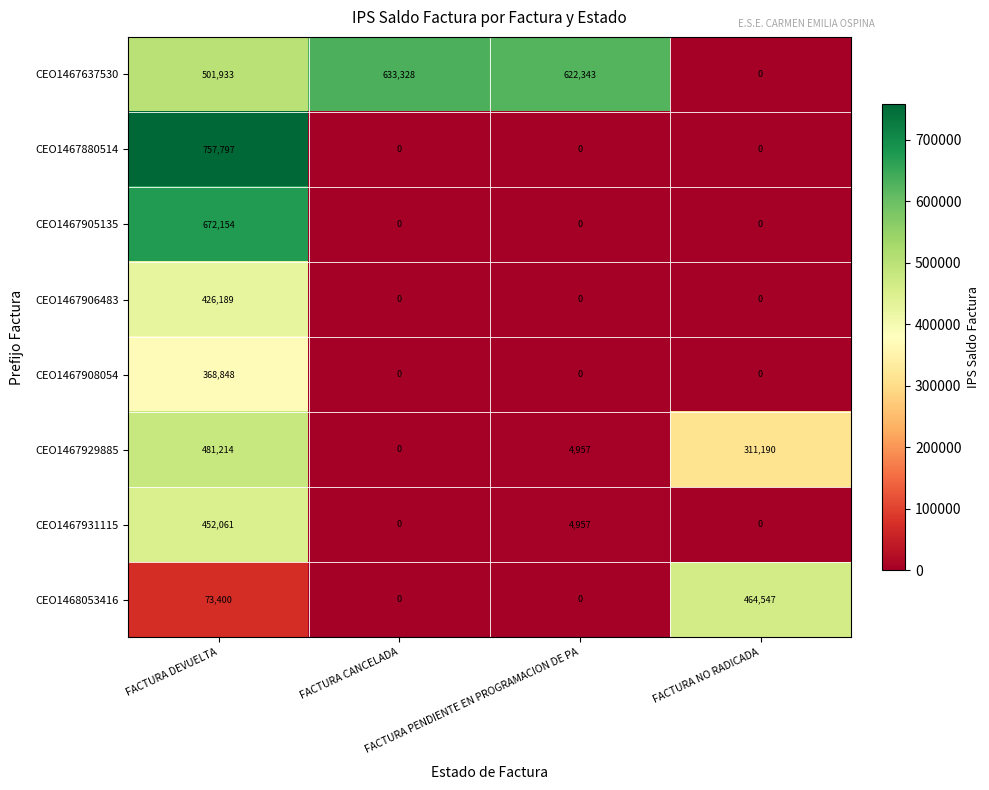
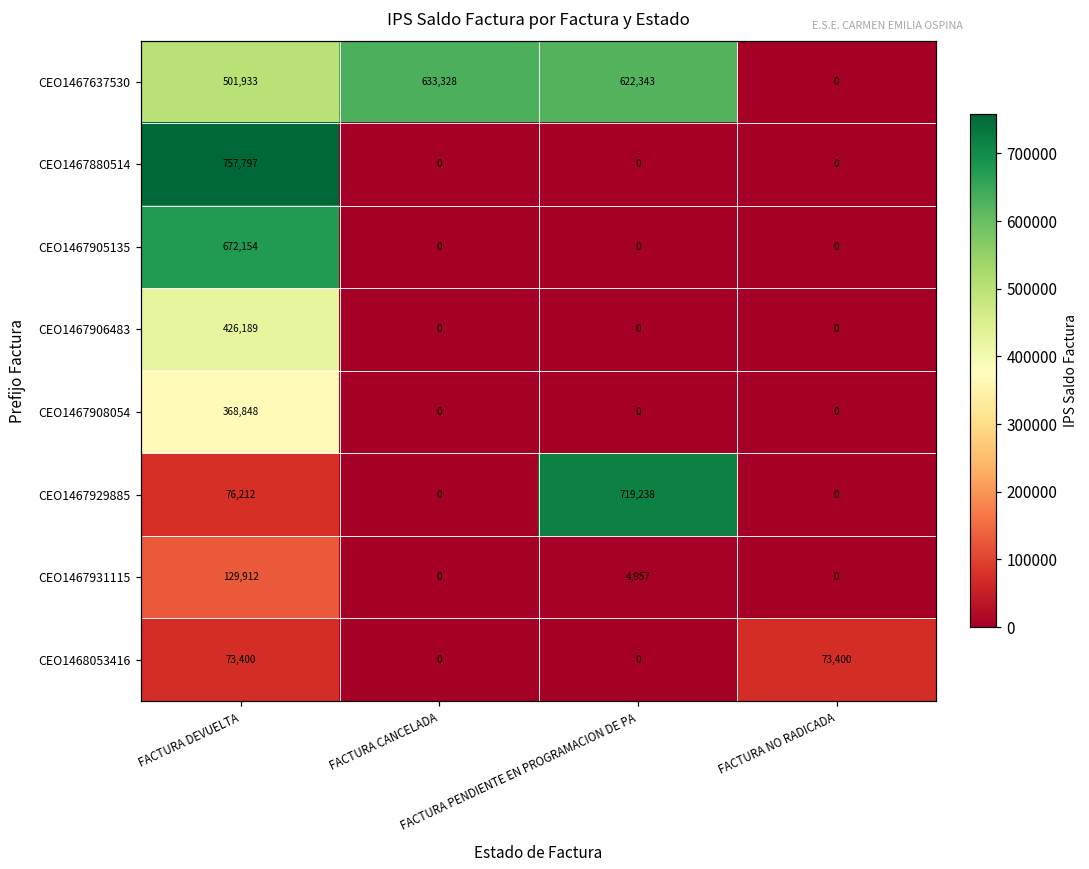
  {
    "CEO1467637530": {
      "FACTURA DEVUELTA": "501,933",
      "FACTURA CANCELADA": "633,328",
      "FACTURA PENDIENTE EN PROGRAMACION DE PA": "622,343",
      "FACTURA NO RADICADA": "0"
    },
    "CEO1467880514": {
      "FACTURA DEVUELTA": "757,797",
      "FACTURA CANCELADA": "0",
      "FACTURA PENDIENTE EN PROGRAMACION DE PA": "0",
      "FACTURA NO RADICADA": "0"
    },
    "CEO1467905135": {
      "FACTURA DEVUELTA": "672,154",
      "FACTURA CANCELADA": "0",
      "FACTURA PENDIENTE EN PROGRAMACION DE PA": "0",
      "FACTURA NO RADICADA": "0"
    },
    "CEO1467906483": {
      "FACTURA DEVUELTA": "426,189",
      "FACTURA CANCELADA": "0",
      "FACTURA PENDIENTE EN PROGRAMACION DE PA": "0",
      "FACTURA NO RADICADA": "0"
    },
    "CEO1467908054": {
      "FACTURA DEVUELTA": "368,848",
      "FACTURA CANCELADA": "0",
      "FACTURA PENDIENTE EN PROGRAMACION DE PA": "0",
      "FACTURA NO RADICADA": "0"
    },
    "CEO1467929885": {
-     "FACTURA DEVUELTA": "481,214",
+     "FACTURA DEVUELTA": "76,212",
      "FACTURA CANCELADA": "0",
-     "FACTURA PENDIENTE EN PROGRAMACION DE PA": "4,957",
-     "FACTURA NO RADICADA": "311,190"
+     "FACTURA PENDIENTE EN PROGRAMACION DE PA": "719,238",
+     "FACTURA NO RADICADA": "0"
    },
    "CEO1467931115": {
-     "FACTURA DEVUELTA": "452,061",
+     "FACTURA DEVUELTA": "129,912",
      "FACTURA CANCELADA": "0",
      "FACTURA PENDIENTE EN PROGRAMACION DE PA": "4,957",
      "FACTURA NO RADICADA": "0"
    },
    "CEO1468053416": {
      "FACTURA DEVUELTA": "73,400",
      "FACTURA CANCELADA": "0",
      "FACTURA PENDIENTE EN PROGRAMACION DE PA": "0",
-     "FACTURA NO RADICADA": "464,547"
+     "FACTURA NO RADICADA": "73,400"
    }
  }
